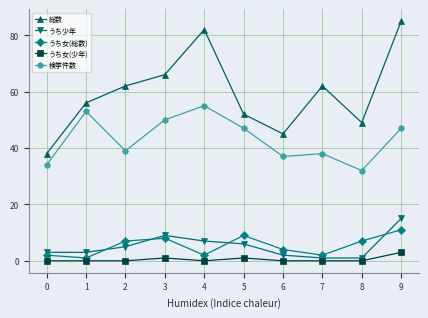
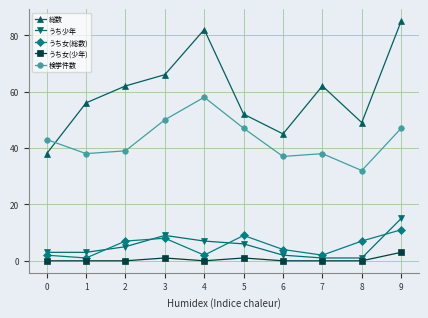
  {
    "検挙件数": {
-     "0": 34,
-     "1": 53,
+     "0": 43,
+     "1": 38,
      "2": 39,
      "3": 50,
-     "4": 55,
+     "4": 58,
      "5": 47,
      "6": 37,
      "7": 38,
      "8": 32,
      "9": 47
    }
  }
